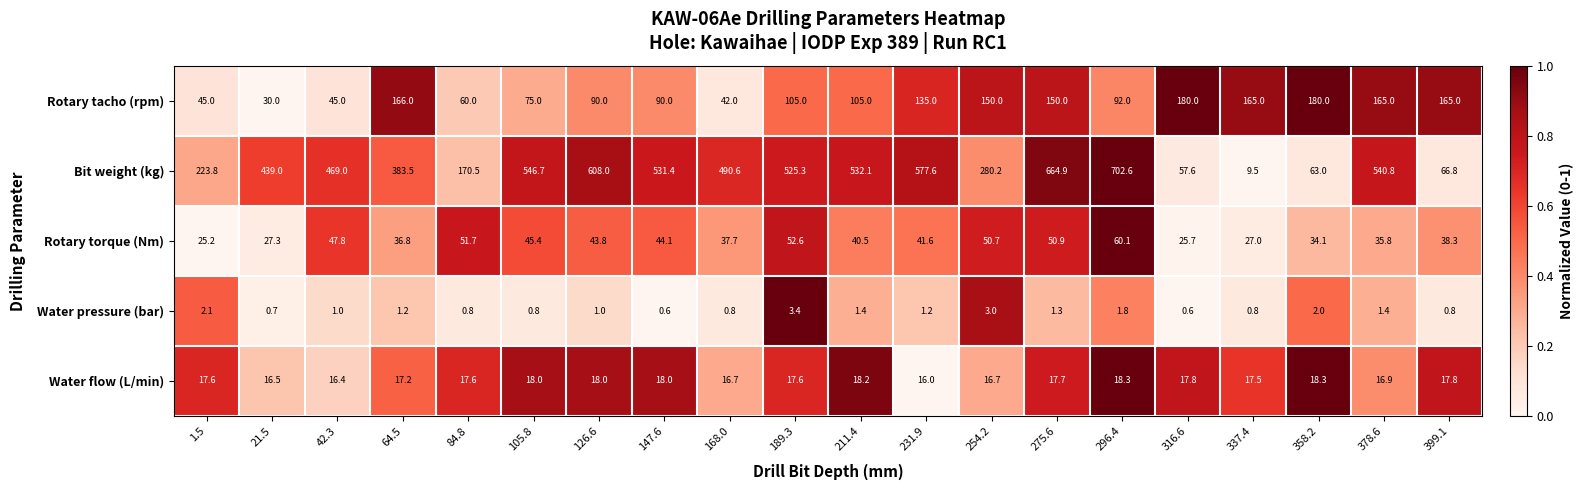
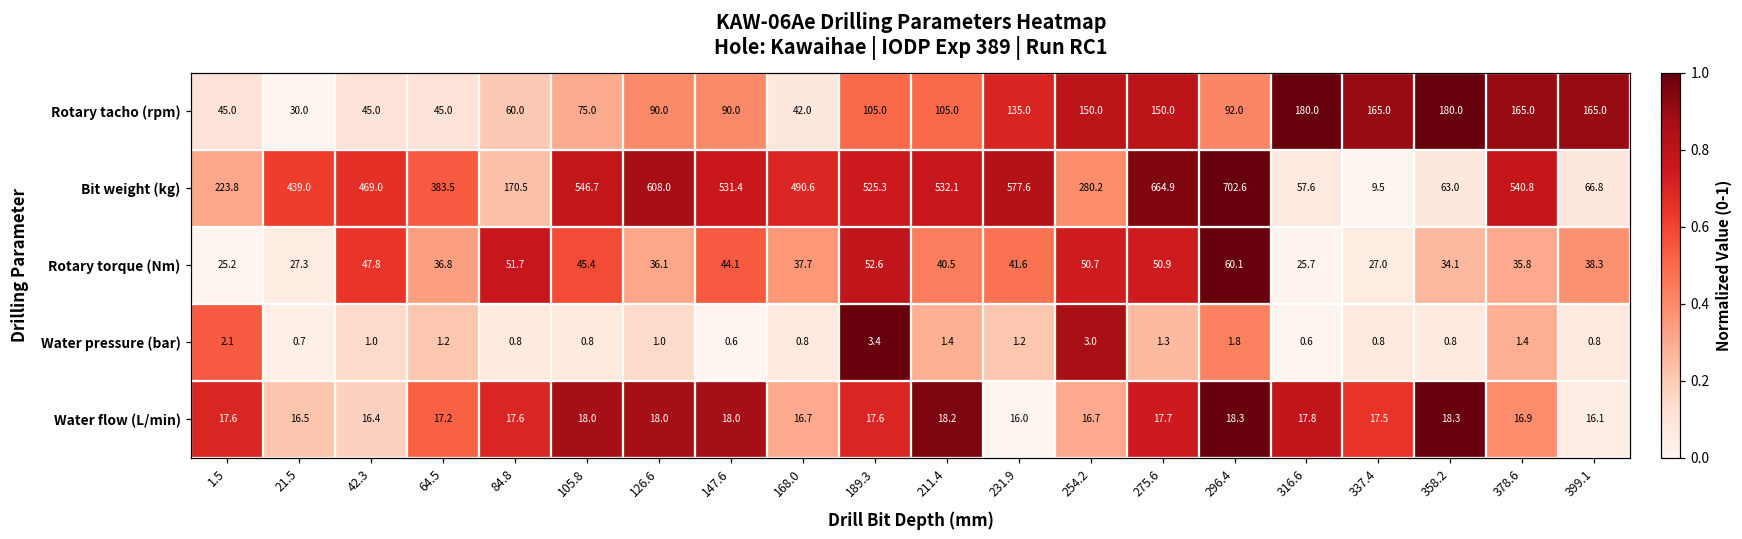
  {
    "Rotary tacho (rpm)": {
      "1.5": 45.0,
      "21.5": 30.0,
      "42.3": 45.0,
-     "64.5": 166.0,
+     "64.5": 45.0,
      "84.8": 60.0,
      "105.8": 75.0,
      "126.6": 90.0,
      "147.6": 90.0,
      "168.0": 42.0,
      "189.3": 105.0,
      "211.4": 105.0,
      "231.9": 135.0,
      "254.2": 150.0,
      "275.6": 150.0,
      "296.4": 92.0,
      "316.6": 180.0,
      "337.4": 165.0,
      "358.2": 180.0,
      "378.6": 165.0,
      "399.1": 165.0
    },
    "Bit weight (kg)": {
      "1.5": 223.8,
      "21.5": 439.0,
      "42.3": 469.0,
      "64.5": 383.5,
      "84.8": 170.5,
      "105.8": 546.7,
      "126.6": 608.0,
      "147.6": 531.4,
      "168.0": 490.6,
      "189.3": 525.3,
      "211.4": 532.1,
      "231.9": 577.6,
      "254.2": 280.2,
      "275.6": 664.9,
      "296.4": 702.6,
      "316.6": 57.6,
      "337.4": 9.5,
      "358.2": 63.0,
      "378.6": 540.8,
      "399.1": 66.8
    },
    "Rotary torque (Nm)": {
      "1.5": 25.2,
      "21.5": 27.3,
      "42.3": 47.8,
      "64.5": 36.8,
      "84.8": 51.7,
      "105.8": 45.4,
-     "126.6": 43.8,
+     "126.6": 36.1,
      "147.6": 44.1,
      "168.0": 37.7,
      "189.3": 52.6,
      "211.4": 40.5,
      "231.9": 41.6,
      "254.2": 50.7,
      "275.6": 50.9,
      "296.4": 60.1,
      "316.6": 25.7,
      "337.4": 27.0,
      "358.2": 34.1,
      "378.6": 35.8,
      "399.1": 38.3
    },
    "Water pressure (bar)": {
      "1.5": 2.1,
      "21.5": 0.7,
      "42.3": 1.0,
      "64.5": 1.2,
      "84.8": 0.8,
      "105.8": 0.8,
      "126.6": 1.0,
      "147.6": 0.6,
      "168.0": 0.8,
      "189.3": 3.4,
      "211.4": 1.4,
      "231.9": 1.2,
      "254.2": 3.0,
      "275.6": 1.3,
      "296.4": 1.8,
      "316.6": 0.6,
      "337.4": 0.8,
-     "358.2": 2.0,
+     "358.2": 0.8,
      "378.6": 1.4,
      "399.1": 0.8
    },
    "Water flow (L/min)": {
      "1.5": 17.6,
      "21.5": 16.5,
      "42.3": 16.4,
      "64.5": 17.2,
      "84.8": 17.6,
      "105.8": 18.0,
      "126.6": 18.0,
      "147.6": 18.0,
      "168.0": 16.7,
      "189.3": 17.6,
      "211.4": 18.2,
      "231.9": 16.0,
      "254.2": 16.7,
      "275.6": 17.7,
      "296.4": 18.3,
      "316.6": 17.8,
      "337.4": 17.5,
      "358.2": 18.3,
      "378.6": 16.9,
-     "399.1": 17.8
+     "399.1": 16.1
    }
  }
